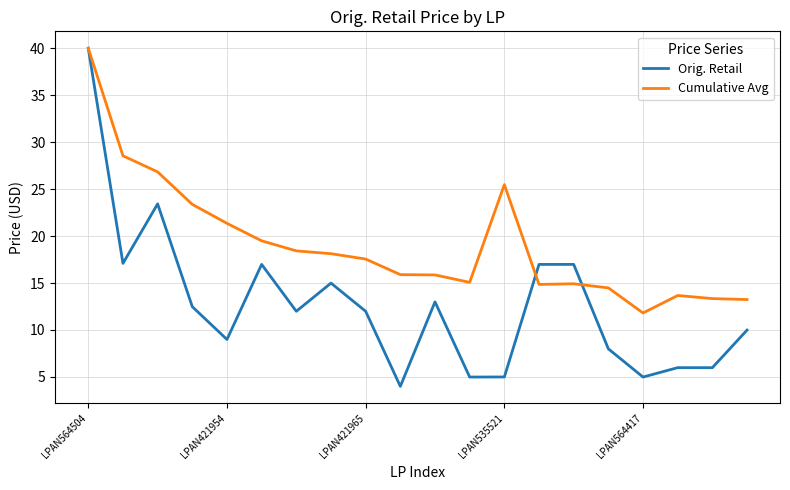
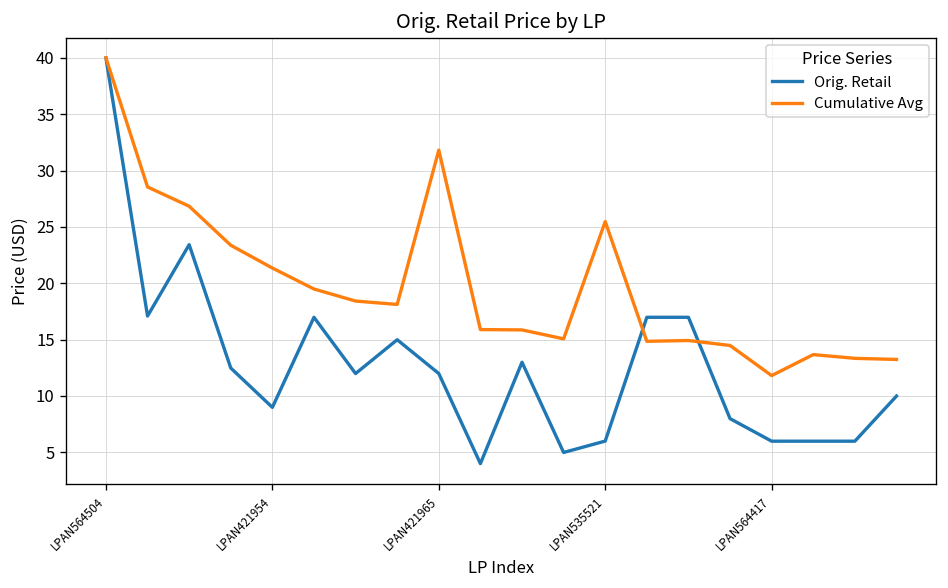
  {
    "Orig. Retail": {
      "LPAN421954": 9,
      "LPAN421965": 12,
-     "LPAN535521": 5,
-     "LPAN564417": 5
+     "LPAN535521": 6,
+     "LPAN564417": 6
    },
    "Cumulative Avg": {
      "LPAN421954": 21,
-     "LPAN421965": 18,
+     "LPAN421965": 32,
      "LPAN535521": 25,
      "LPAN564417": 12
    }
  }
